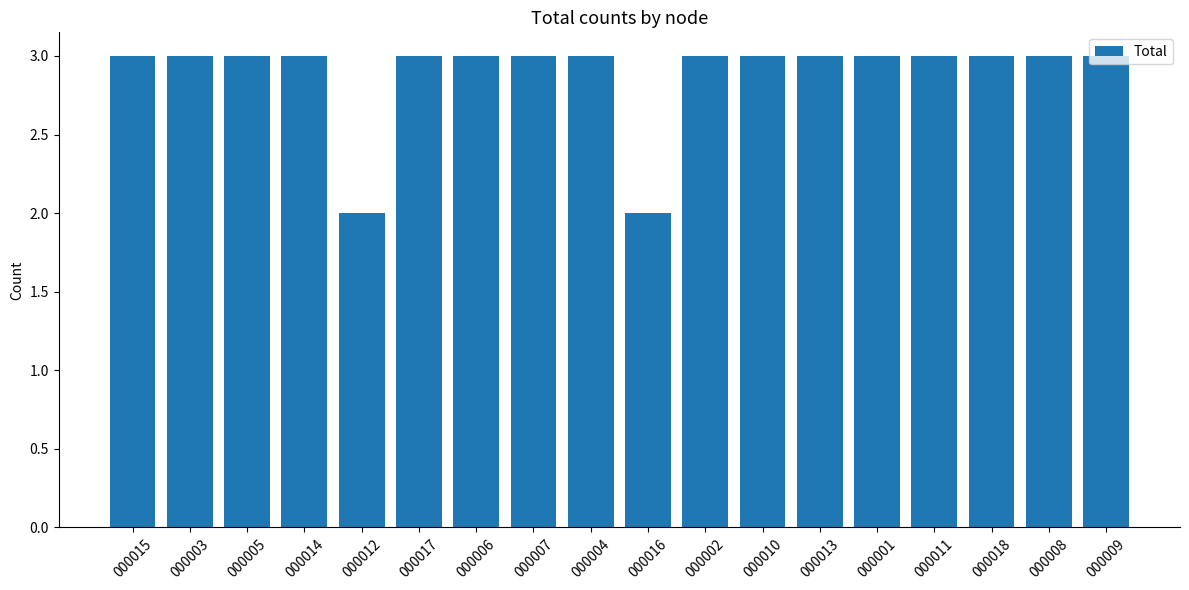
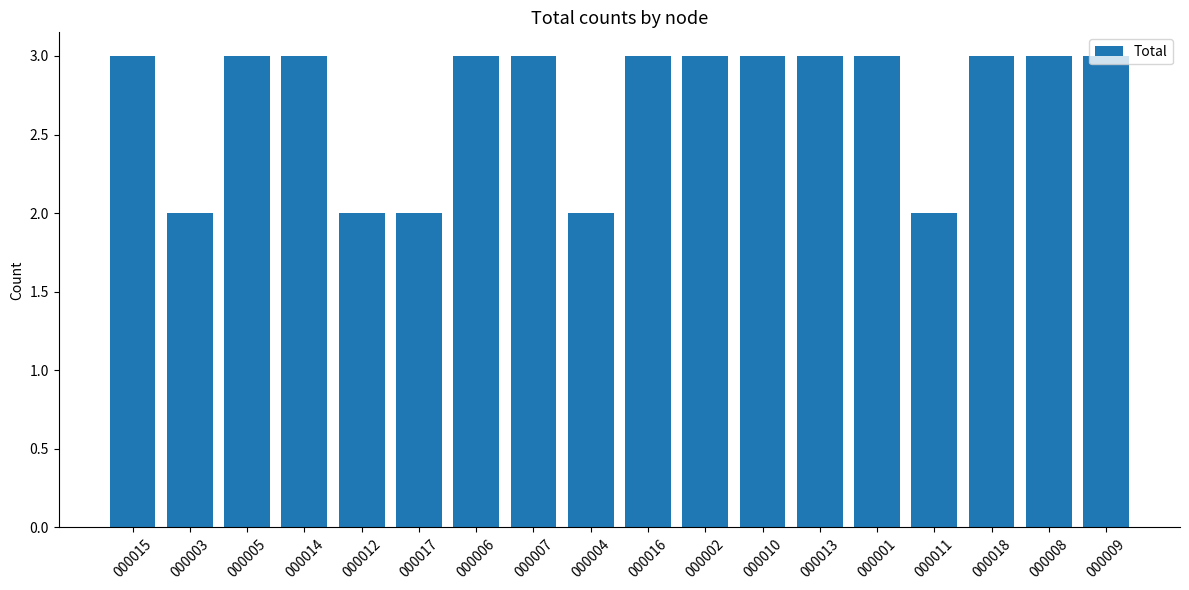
  {
    "000015": 3,
-   "000003": 3,
+   "000003": 2,
    "000005": 3,
    "000014": 3,
    "000012": 2,
-   "000017": 3,
+   "000017": 2,
    "000006": 3,
    "000007": 3,
-   "000004": 3,
-   "000016": 2,
+   "000004": 2,
+   "000016": 3,
    "000002": 3,
    "000010": 3,
    "000013": 3,
    "000001": 3,
-   "000011": 3,
+   "000011": 2,
    "000018": 3,
    "000008": 3
  }
